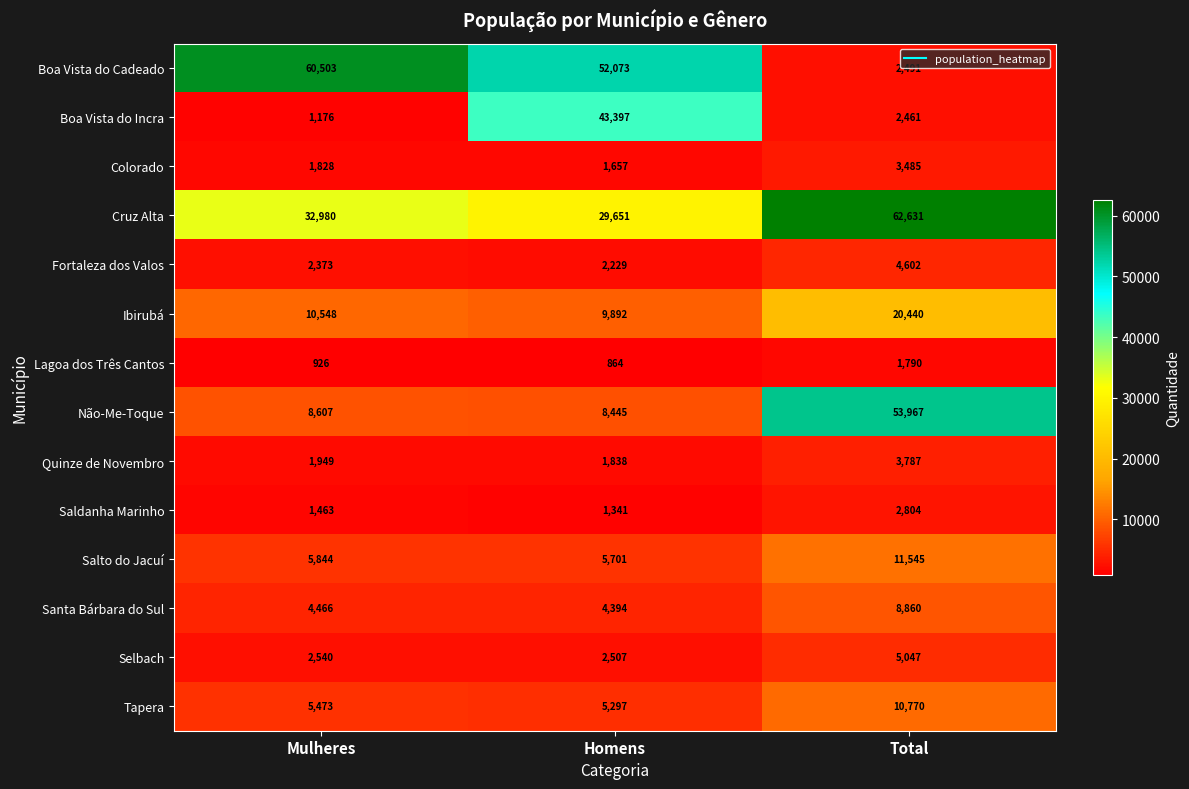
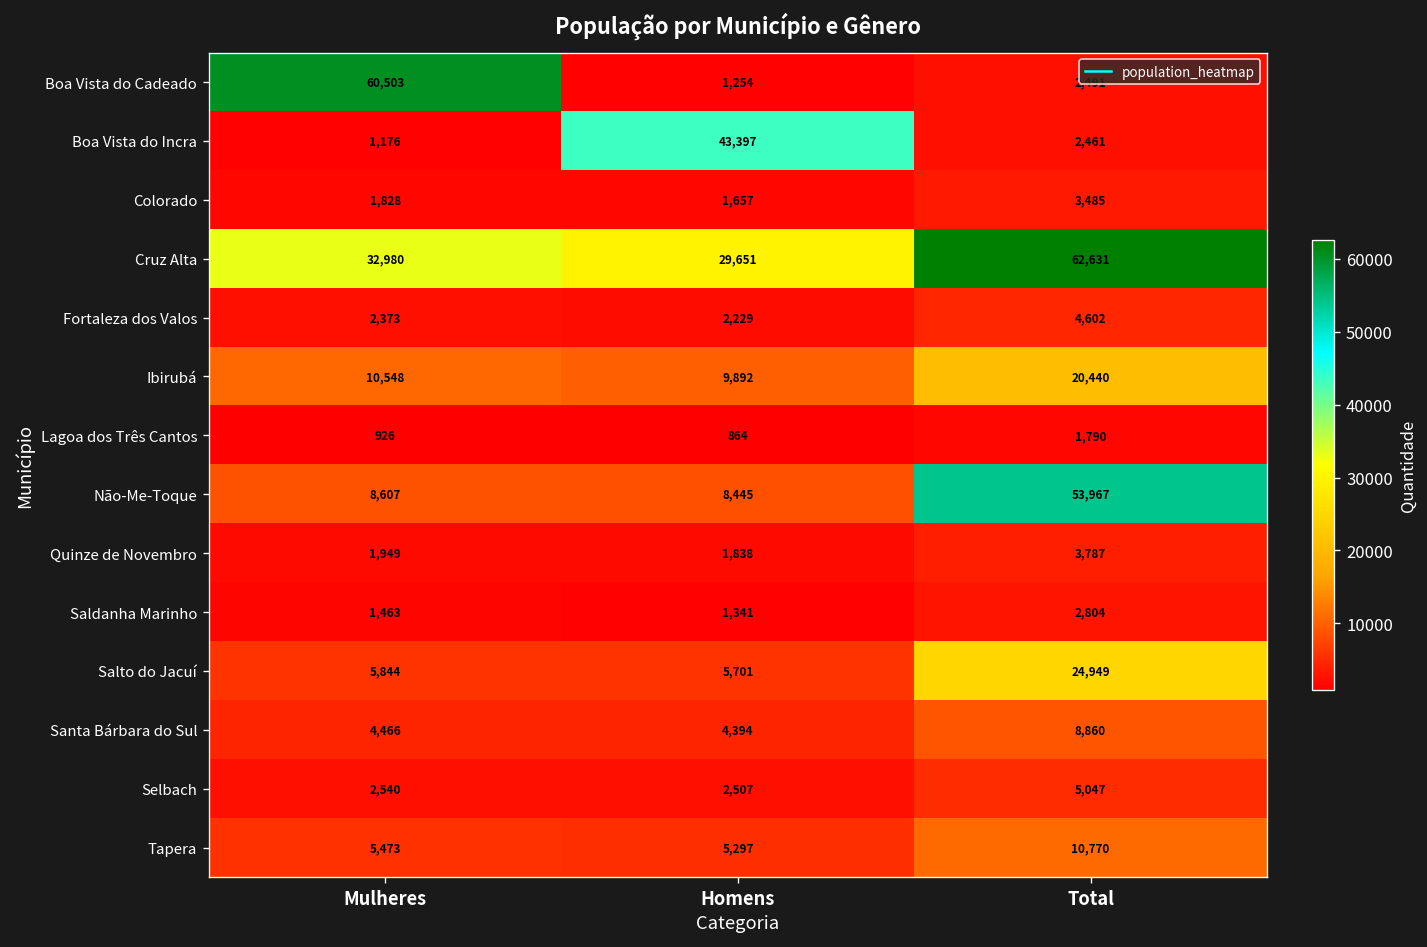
  {
    "Boa Vista do Cadeado": {
      "Mulheres": "60,503",
-     "Homens": "52,073"
+     "Homens": "1,254"
    },
    "Boa Vista do Incra": {
      "Mulheres": "1,176",
      "Homens": "43,397",
      "Total": "2,461"
    },
    "Colorado": {
      "Mulheres": "1,828",
      "Homens": "1,657",
      "Total": "3,485"
    },
    "Cruz Alta": {
      "Mulheres": "32,980",
      "Homens": "29,651",
      "Total": "62,631"
    },
    "Fortaleza dos Valos": {
      "Mulheres": "2,373",
      "Homens": "2,229",
      "Total": "4,602"
    },
    "Ibirubá": {
      "Mulheres": "10,548",
      "Homens": "9,892",
      "Total": "20,440"
    },
    "Lagoa dos Três Cantos": {
      "Mulheres": "926",
      "Homens": "864",
      "Total": "1,790"
    },
    "Não-Me-Toque": {
      "Mulheres": "8,607",
      "Homens": "8,445",
      "Total": "53,967"
    },
    "Quinze de Novembro": {
      "Mulheres": "1,949",
      "Homens": "1,838",
      "Total": "3,787"
    },
    "Saldanha Marinho": {
      "Mulheres": "1,463",
      "Homens": "1,341",
      "Total": "2,804"
    },
    "Salto do Jacuí": {
      "Mulheres": "5,844",
      "Homens": "5,701",
-     "Total": "11,545"
+     "Total": "24,949"
    },
    "Santa Bárbara do Sul": {
      "Mulheres": "4,466",
      "Homens": "4,394",
      "Total": "8,860"
    },
    "Selbach": {
      "Mulheres": "2,540",
      "Homens": "2,507",
      "Total": "5,047"
    },
    "Tapera": {
      "Mulheres": "5,473",
      "Homens": "5,297",
      "Total": "10,770"
    }
  }
